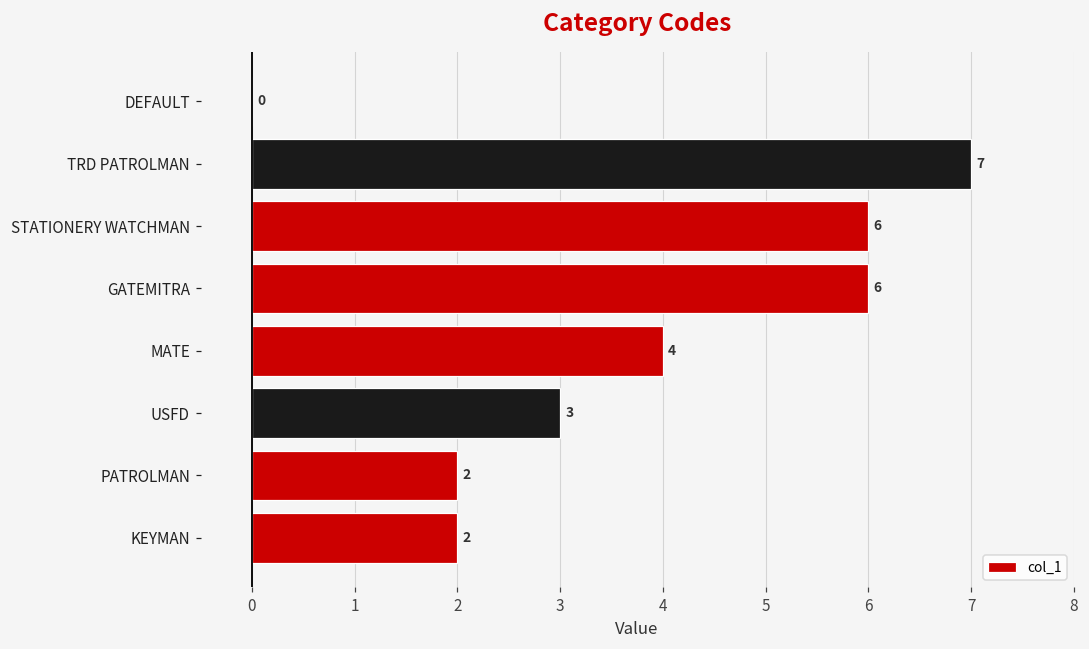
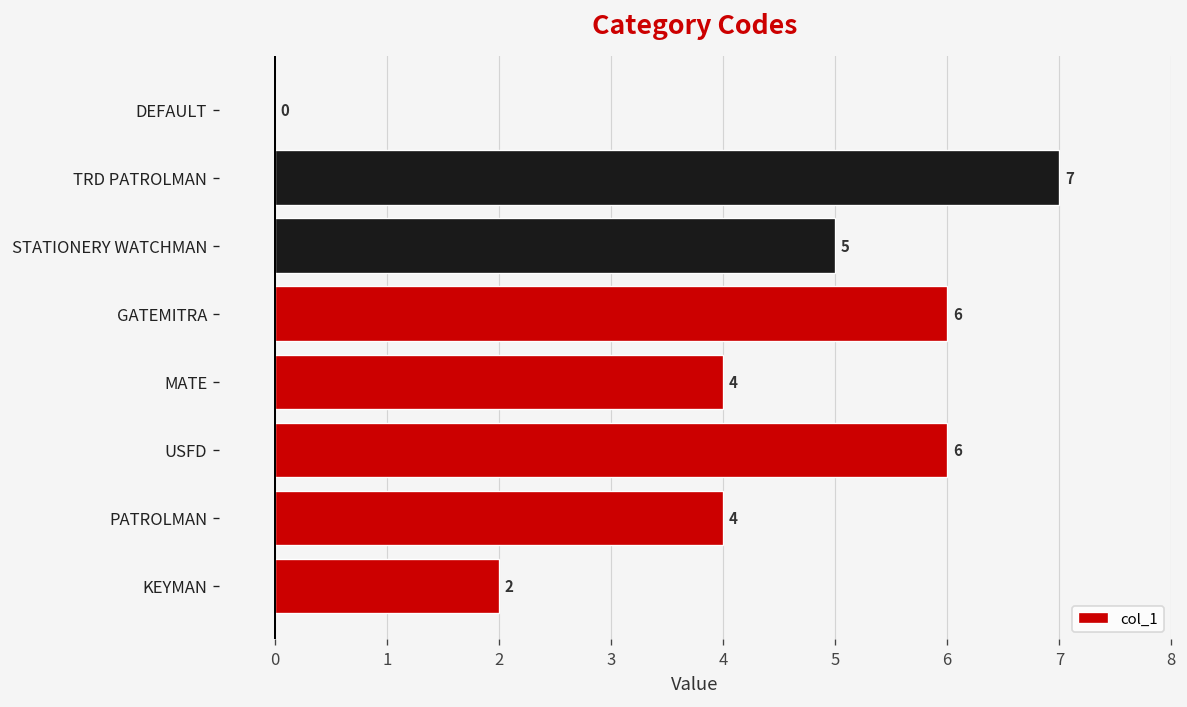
  {
    "DEFAULT": 0,
    "TRD PATROLMAN": 7,
-   "STATIONERY WATCHMAN": 6,
+   "STATIONERY WATCHMAN": 5,
    "GATEMITRA": 6,
    "MATE": 4,
-   "USFD": 3,
-   "PATROLMAN": 2,
+   "USFD": 6,
+   "PATROLMAN": 4,
    "KEYMAN": 2
  }
